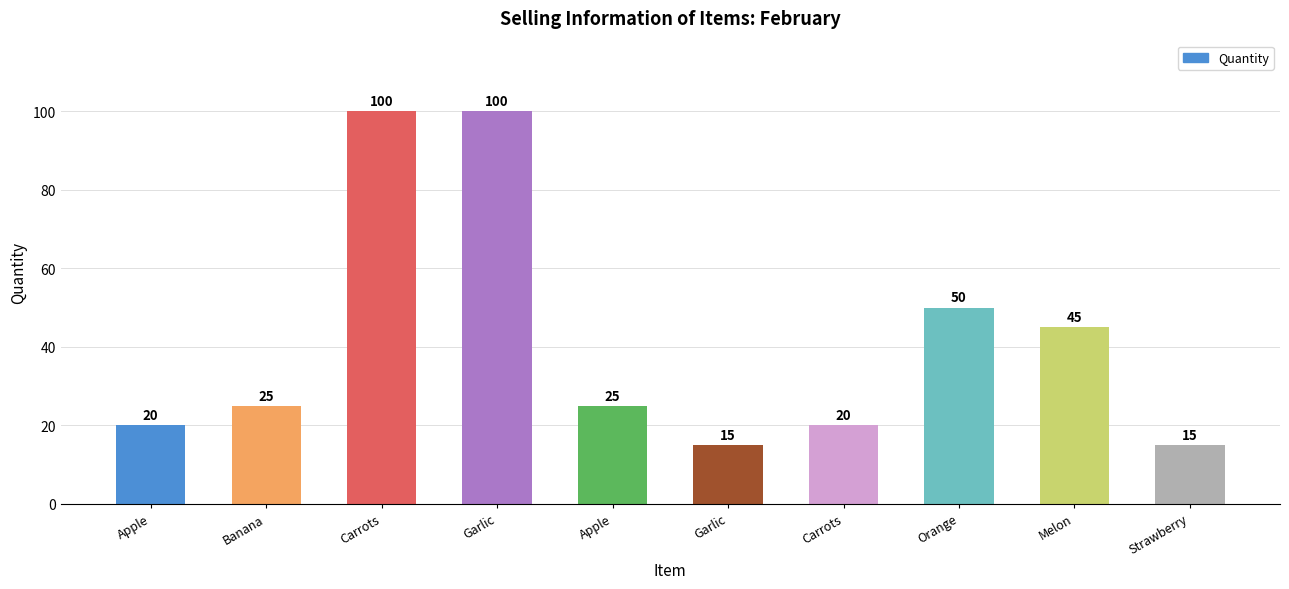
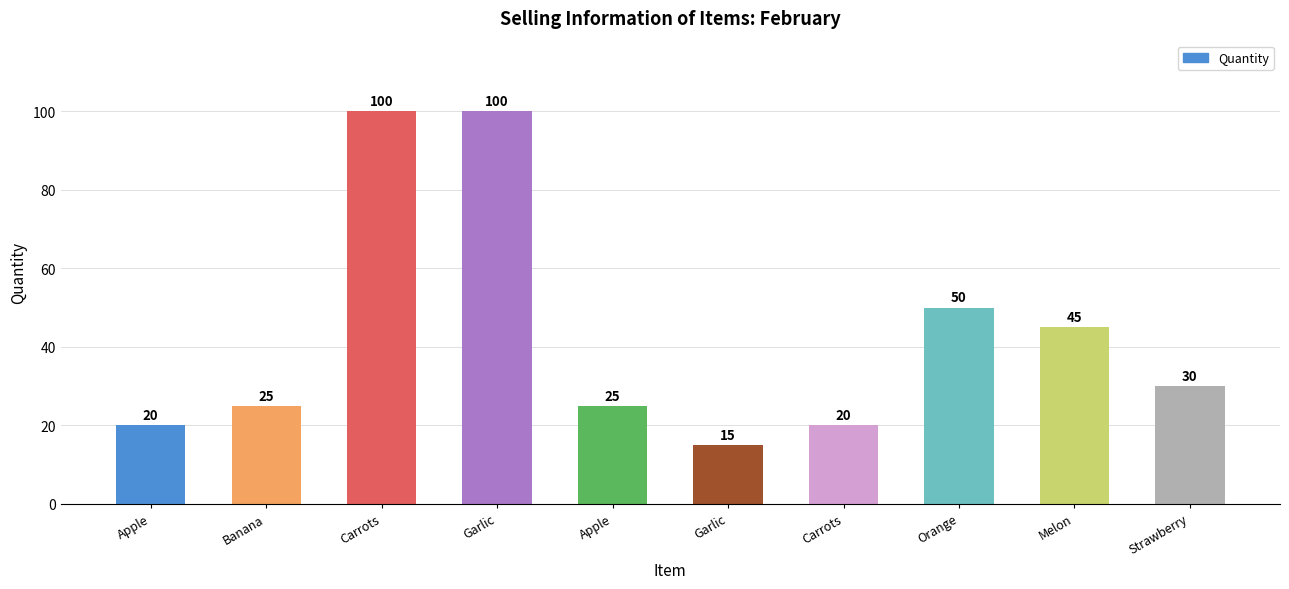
  {
    "Banana": 25,
    "Orange": 50,
    "Melon": 45,
-   "Strawberry": 15
+   "Strawberry": 30
  }
